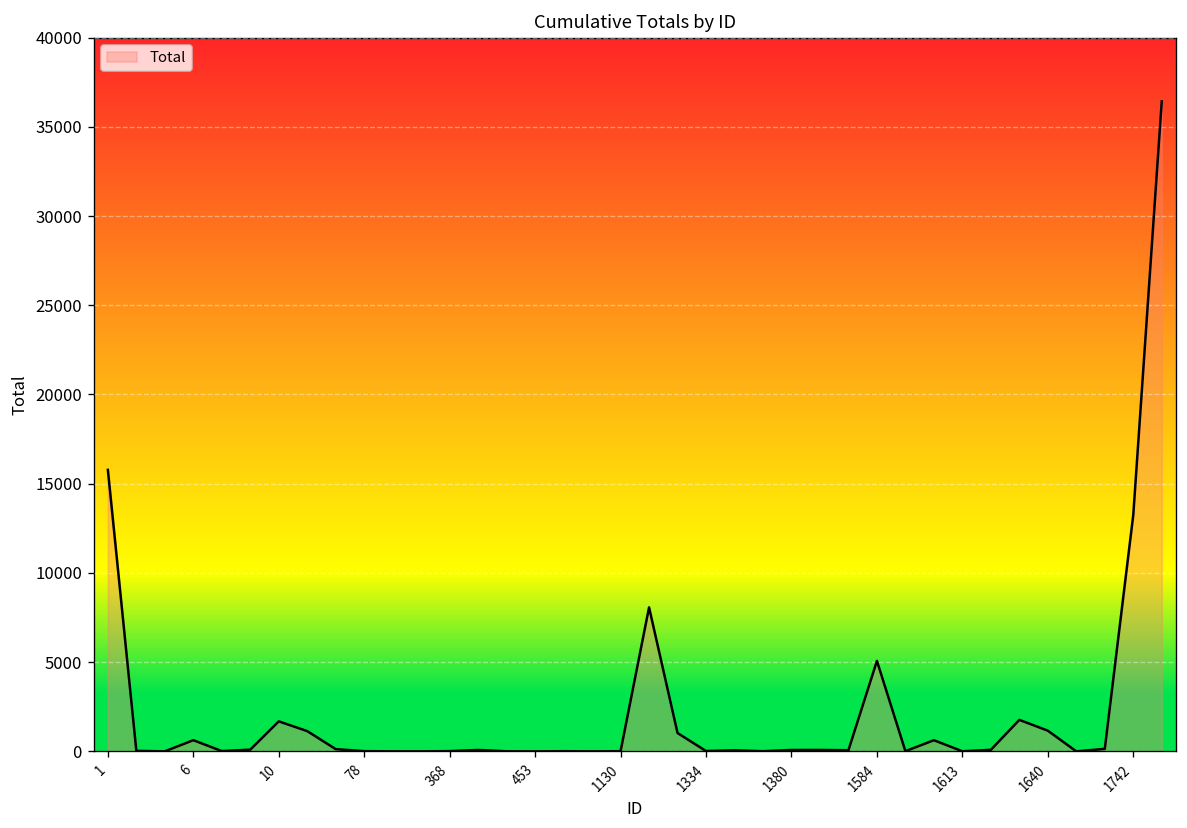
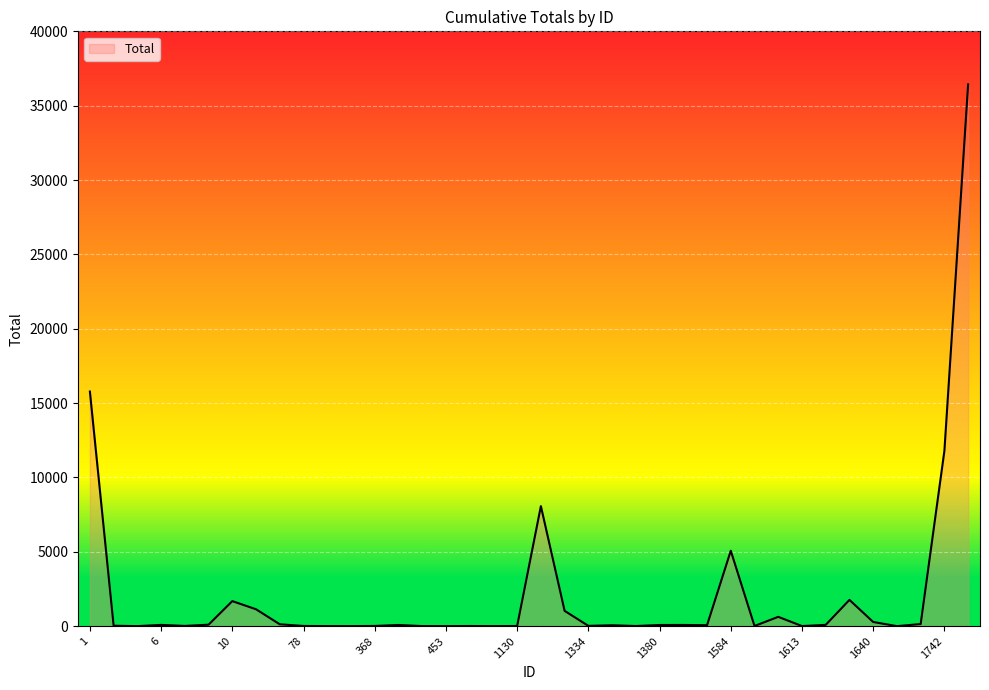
  {
    "1": 15800,
-   "6": 600,
+   "6": 100,
    "10": 1700,
    "78": 0,
    "368": 0,
    "453": 0,
    "1130": 0,
    "1334": 0,
    "1380": 100,
    "1584": 5100,
    "1613": 0,
-   "1640": 1200,
-   "1742": 13300
+   "1640": 300,
+   "1742": 11800
  }
